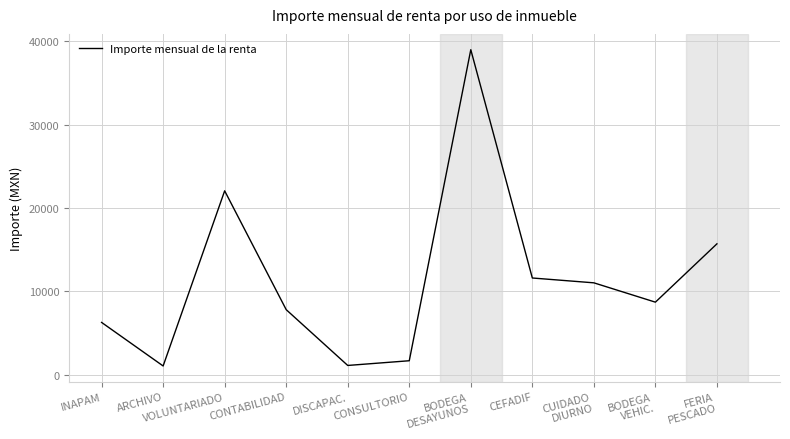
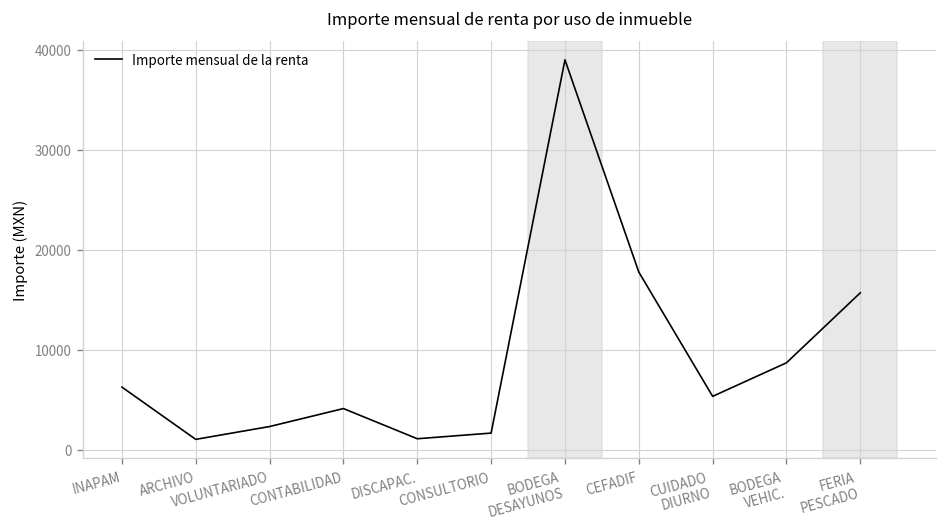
  {
    "INAPAM": 6000,
    "ARCHIVO": 1000,
-   "VOLUNTARIADO": 22000,
-   "CONTABILIDAD": 8000,
+   "VOLUNTARIADO": 2000,
+   "CONTABILIDAD": 4000,
    "DISCAPAC.": 1000,
    "CONSULTORIO": 2000,
    "BODEGA DESAYUNOS": 39000,
-   "CEFADIF": 12000,
-   "CUIDADO DIURNO": 11000,
+   "CEFADIF": 18000,
+   "CUIDADO DIURNO": 5000,
    "BODEGA VEHIC.": 9000,
    "FERIA PESCADO": 16000
  }
